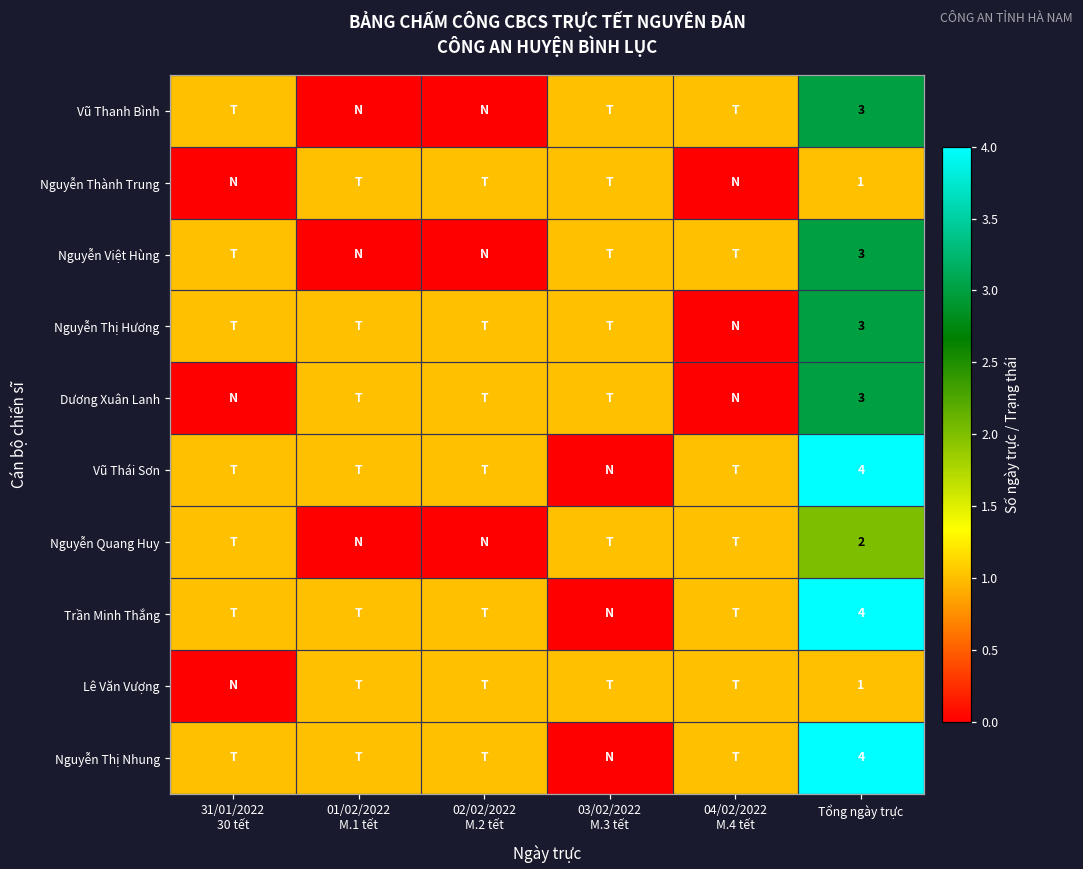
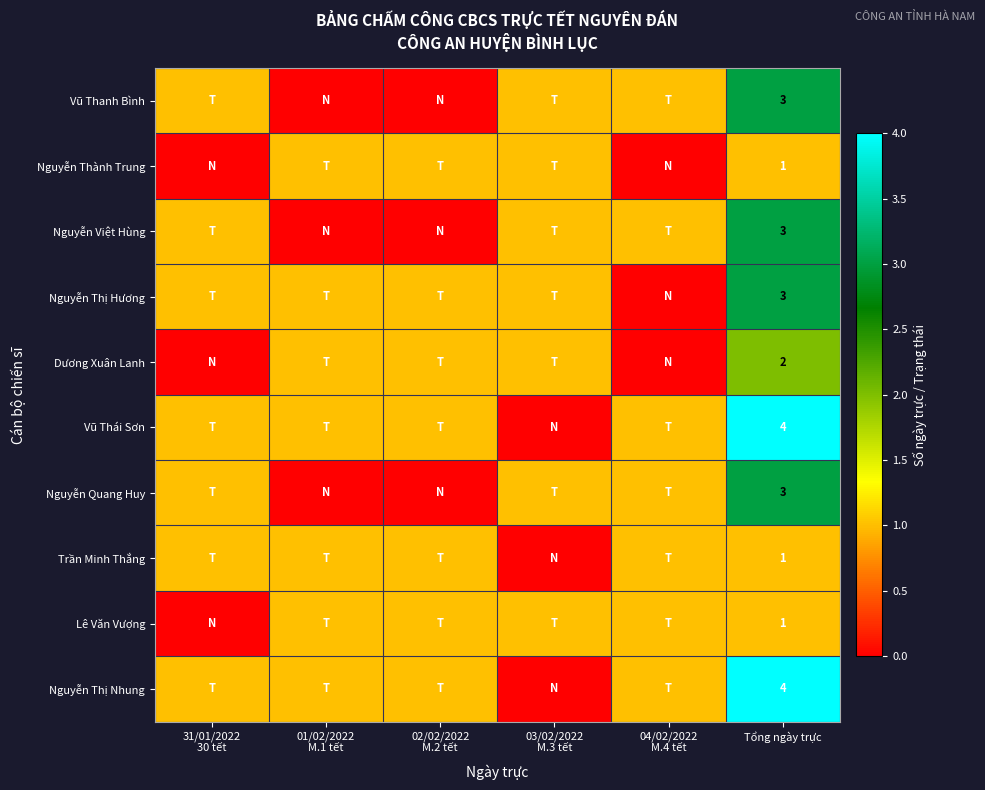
  {
    "Vũ Thanh Bình": {
      "Tổng ngày trực": 3
    },
    "Nguyễn Thành Trung": {
      "Tổng ngày trực": 1
    },
    "Nguyễn Việt Hùng": {
      "Tổng ngày trực": 3
    },
    "Nguyễn Thị Hương": {
      "Tổng ngày trực": 3
    },
    "Dương Xuân Lanh": {
-     "Tổng ngày trực": 3
+     "Tổng ngày trực": 2
    },
    "Vũ Thái Sơn": {
      "Tổng ngày trực": 4
    },
    "Nguyễn Quang Huy": {
-     "Tổng ngày trực": 2
+     "Tổng ngày trực": 3
    },
    "Trần Minh Thắng": {
-     "Tổng ngày trực": 4
+     "Tổng ngày trực": 1
    },
    "Lê Văn Vượng": {
      "Tổng ngày trực": 1
    },
    "Nguyễn Thị Nhung": {
      "Tổng ngày trực": 4
    }
  }
